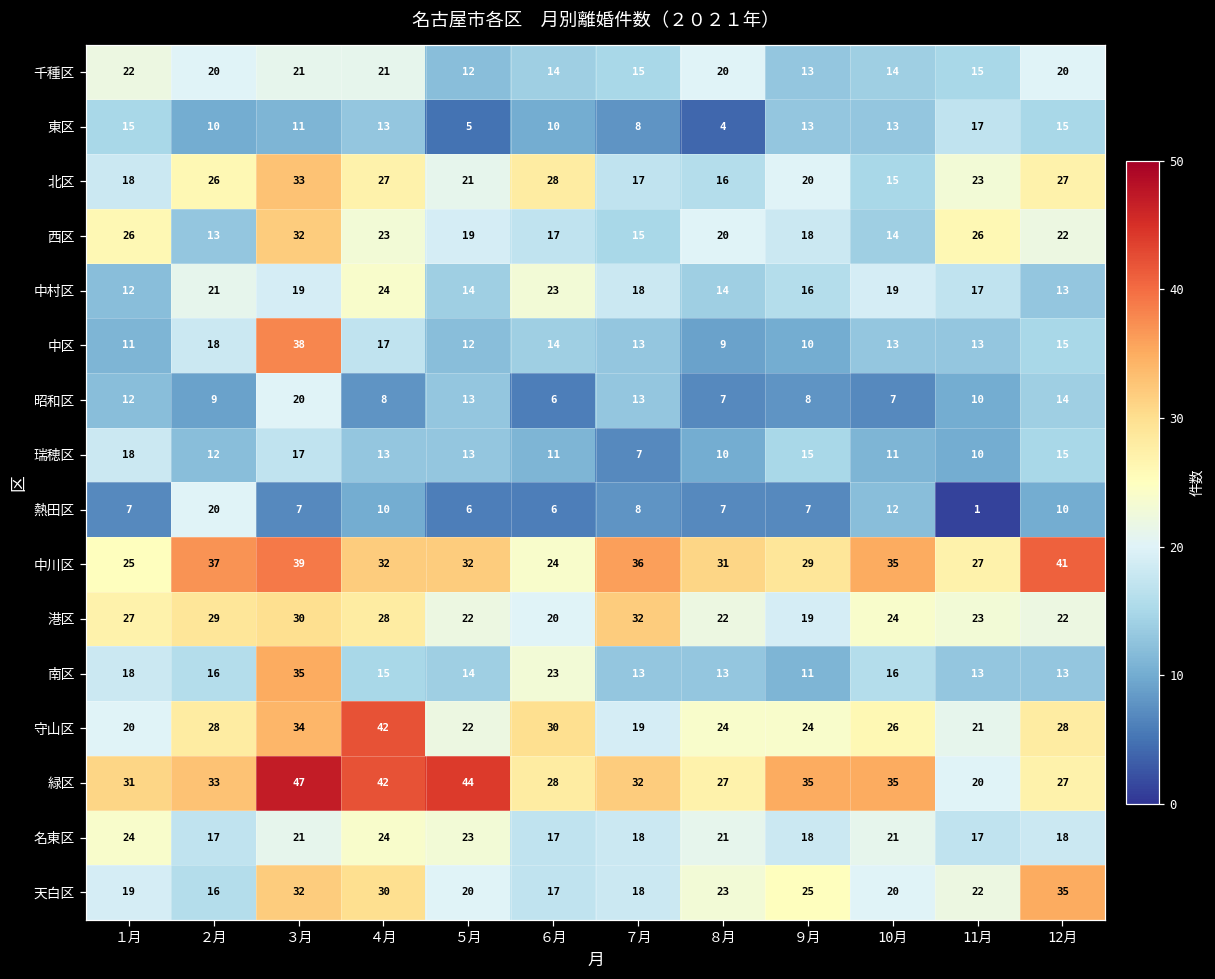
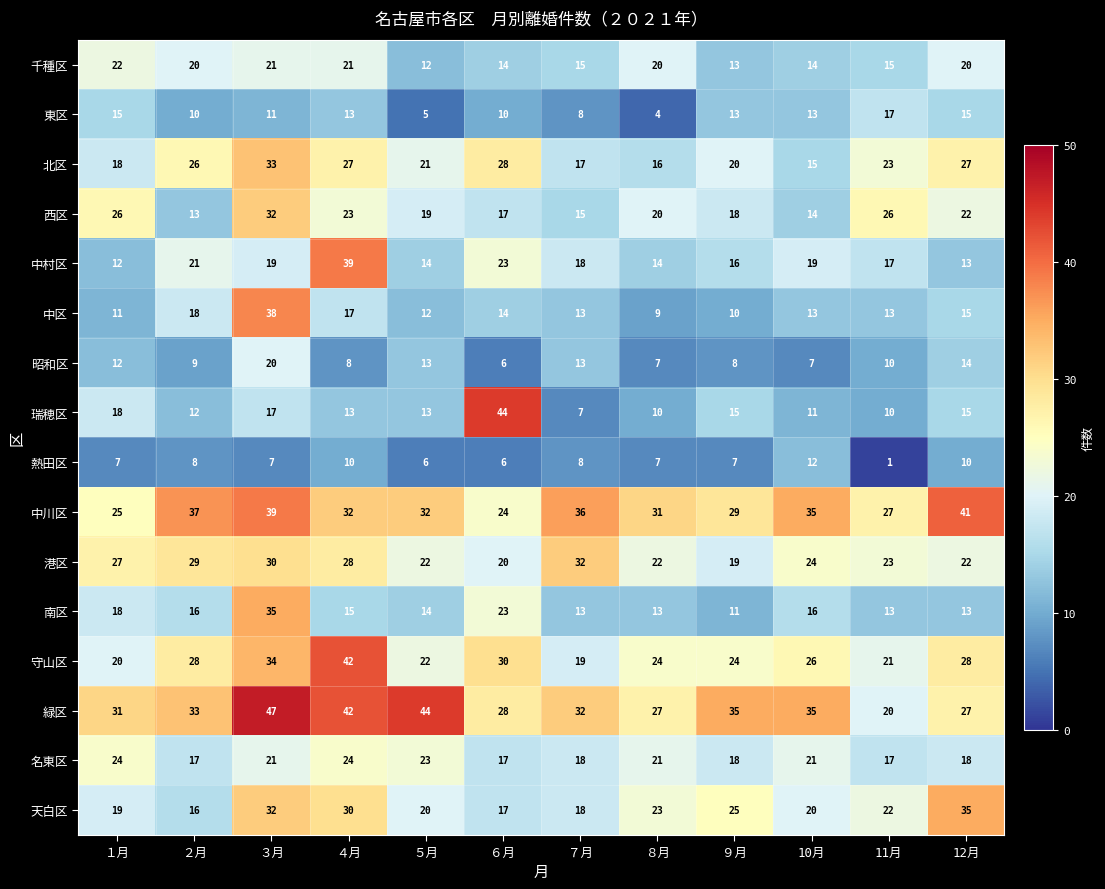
  {
    "千種区": {
      "１月": 22,
      "２月": 20,
      "３月": 21,
      "４月": 21,
      "５月": 12,
      "６月": 14,
      "７月": 15,
      "８月": 20,
      "９月": 13,
      "10月": 14,
      "11月": 15,
      "12月": 20
    },
    "東区": {
      "１月": 15,
      "２月": 10,
      "３月": 11,
      "４月": 13,
      "５月": 5,
      "６月": 10,
      "７月": 8,
      "８月": 4,
      "９月": 13,
      "10月": 13,
      "11月": 17,
      "12月": 15
    },
    "北区": {
      "１月": 18,
      "２月": 26,
      "３月": 33,
      "４月": 27,
      "５月": 21,
      "６月": 28,
      "７月": 17,
      "８月": 16,
      "９月": 20,
      "10月": 15,
      "11月": 23,
      "12月": 27
    },
    "西区": {
      "１月": 26,
      "２月": 13,
      "３月": 32,
      "４月": 23,
      "５月": 19,
      "６月": 17,
      "７月": 15,
      "８月": 20,
      "９月": 18,
      "10月": 14,
      "11月": 26,
      "12月": 22
    },
    "中村区": {
      "１月": 12,
      "２月": 21,
      "３月": 19,
-     "４月": 24,
+     "４月": 39,
      "５月": 14,
      "６月": 23,
      "７月": 18,
      "８月": 14,
      "９月": 16,
      "10月": 19,
      "11月": 17,
      "12月": 13
    },
    "中区": {
      "１月": 11,
      "２月": 18,
      "３月": 38,
      "４月": 17,
      "５月": 12,
      "６月": 14,
      "７月": 13,
      "８月": 9,
      "９月": 10,
      "10月": 13,
      "11月": 13,
      "12月": 15
    },
    "昭和区": {
      "１月": 12,
      "２月": 9,
      "３月": 20,
      "４月": 8,
      "５月": 13,
      "６月": 6,
      "７月": 13,
      "８月": 7,
      "９月": 8,
      "10月": 7,
      "11月": 10,
      "12月": 14
    },
    "瑞穂区": {
      "１月": 18,
      "２月": 12,
      "３月": 17,
      "４月": 13,
      "５月": 13,
-     "６月": 11,
+     "６月": 44,
      "７月": 7,
      "８月": 10,
      "９月": 15,
      "10月": 11,
      "11月": 10,
      "12月": 15
    },
    "熱田区": {
      "１月": 7,
-     "２月": 20,
+     "２月": 8,
      "３月": 7,
      "４月": 10,
      "５月": 6,
      "６月": 6,
      "７月": 8,
      "８月": 7,
      "９月": 7,
      "10月": 12,
      "11月": 1,
      "12月": 10
    },
    "中川区": {
      "１月": 25,
      "２月": 37,
      "３月": 39,
      "４月": 32,
      "５月": 32,
      "６月": 24,
      "７月": 36,
      "８月": 31,
      "９月": 29,
      "10月": 35,
      "11月": 27,
      "12月": 41
    },
    "港区": {
      "１月": 27,
      "２月": 29,
      "３月": 30,
      "４月": 28,
      "５月": 22,
      "６月": 20,
      "７月": 32,
      "８月": 22,
      "９月": 19,
      "10月": 24,
      "11月": 23,
      "12月": 22
    },
    "南区": {
      "１月": 18,
      "２月": 16,
      "３月": 35,
      "４月": 15,
      "５月": 14,
      "６月": 23,
      "７月": 13,
      "８月": 13,
      "９月": 11,
      "10月": 16,
      "11月": 13,
      "12月": 13
    },
    "守山区": {
      "１月": 20,
      "２月": 28,
      "３月": 34,
      "４月": 42,
      "５月": 22,
      "６月": 30,
      "７月": 19,
      "８月": 24,
      "９月": 24,
      "10月": 26,
      "11月": 21,
      "12月": 28
    },
    "緑区": {
      "１月": 31,
      "２月": 33,
      "３月": 47,
      "４月": 42,
      "５月": 44,
      "６月": 28,
      "７月": 32,
      "８月": 27,
      "９月": 35,
      "10月": 35,
      "11月": 20,
      "12月": 27
    },
    "名東区": {
      "１月": 24,
      "２月": 17,
      "３月": 21,
      "４月": 24,
      "５月": 23,
      "６月": 17,
      "７月": 18,
      "８月": 21,
      "９月": 18,
      "10月": 21,
      "11月": 17,
      "12月": 18
    },
    "天白区": {
      "１月": 19,
      "２月": 16,
      "３月": 32,
      "４月": 30,
      "５月": 20,
      "６月": 17,
      "７月": 18,
      "８月": 23,
      "９月": 25,
      "10月": 20,
      "11月": 22,
      "12月": 35
    }
  }
